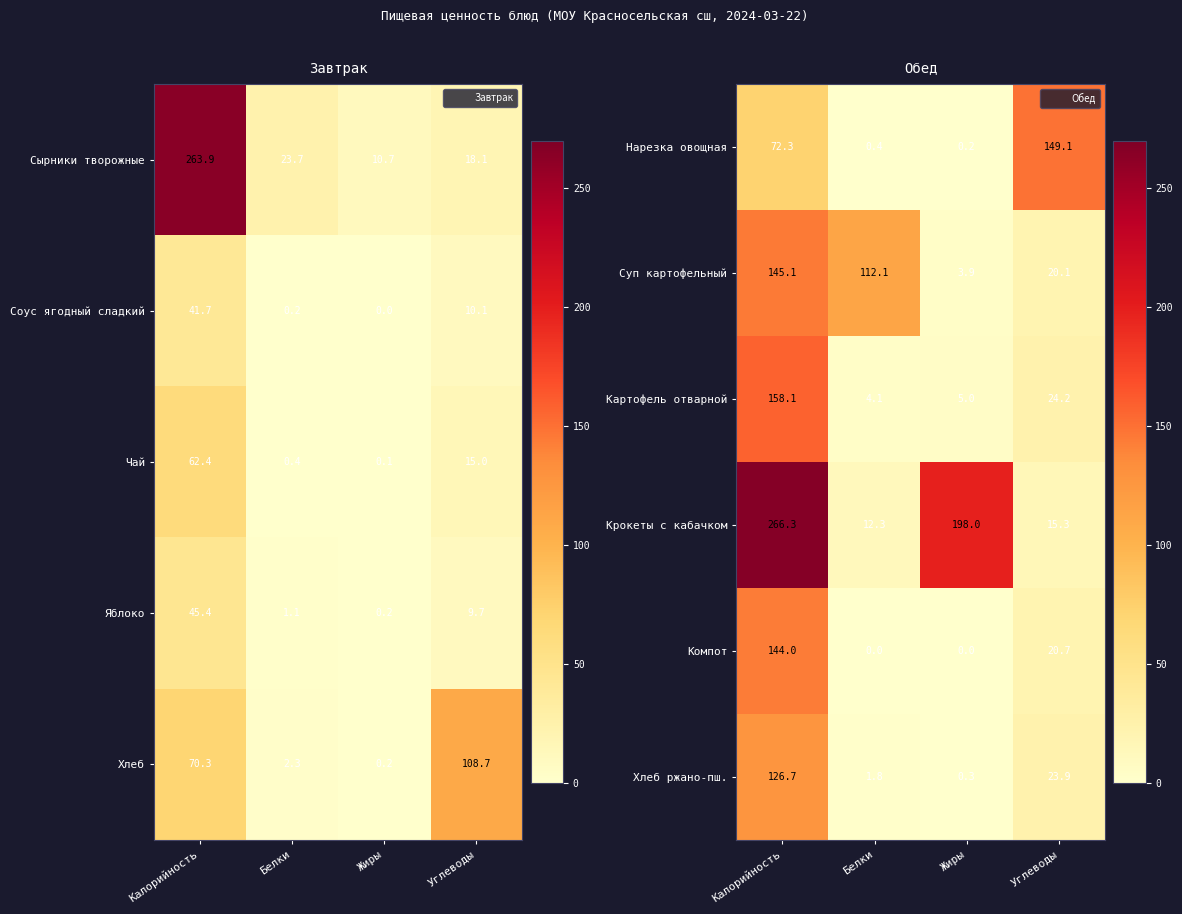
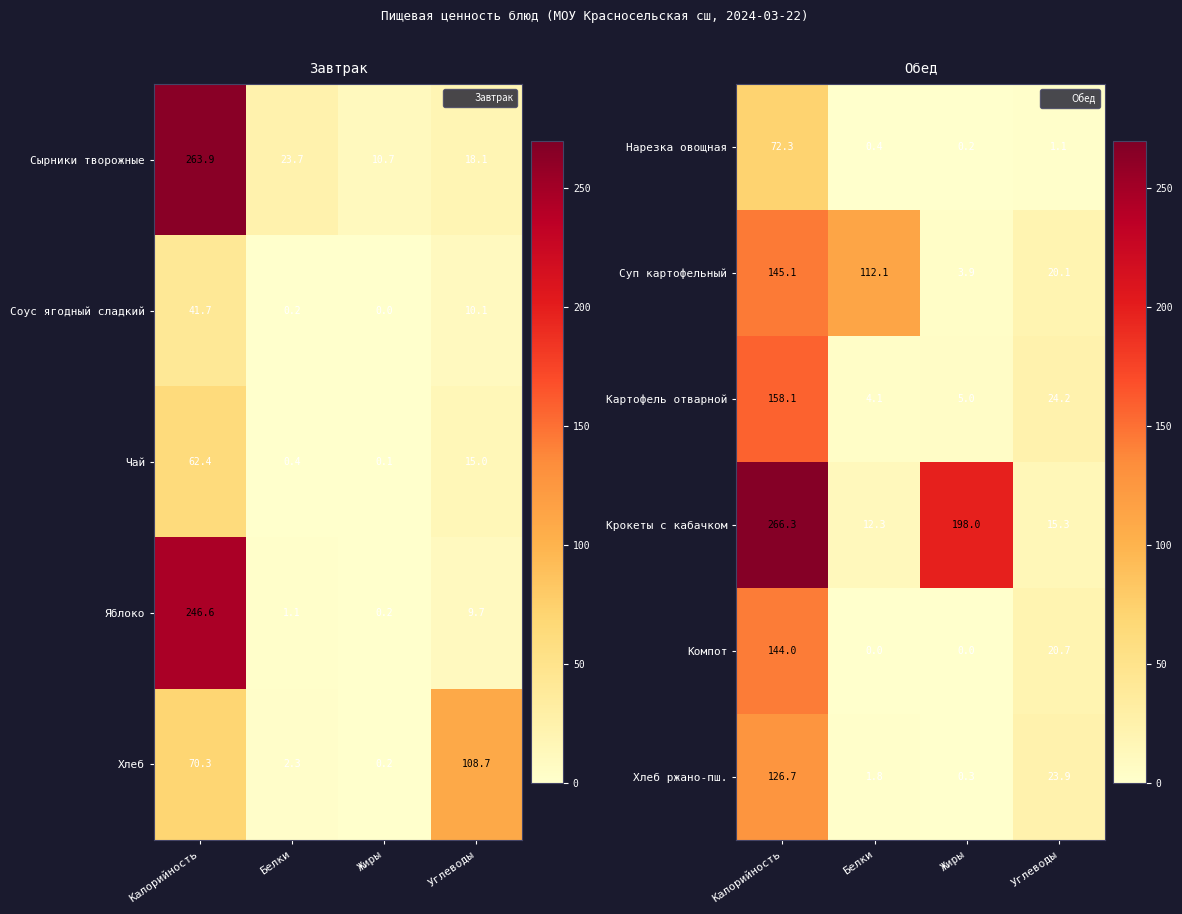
  {
    "Завтрак": {
      "Сырники творожные": {
        "Калорийность": 263.9,
        "Белки": 23.7,
        "Жиры": 10.7,
        "Углеводы": 18.1
      },
      "Соус ягодный сладкий": {
        "Калорийность": 41.7,
        "Белки": 0.2,
        "Жиры": 0.0,
        "Углеводы": 10.1
      },
      "Чай": {
        "Калорийность": 62.4,
        "Белки": 0.4,
        "Жиры": 0.1,
        "Углеводы": 15.0
      },
      "Яблоко": {
-       "Калорийность": 45.4,
+       "Калорийность": 246.6,
        "Белки": 1.1,
        "Жиры": 0.2,
        "Углеводы": 9.7
      },
      "Хлеб": {
        "Калорийность": 70.3,
        "Белки": 2.3,
        "Жиры": 0.2,
        "Углеводы": 108.7
      }
    },
    "Обед": {
      "Нарезка овощная": {
        "Калорийность": 72.3,
        "Белки": 0.4,
        "Жиры": 0.2,
-       "Углеводы": 149.1
+       "Углеводы": 1.1
      },
      "Суп картофельный": {
        "Калорийность": 145.1,
        "Белки": 112.1,
        "Жиры": 3.9,
        "Углеводы": 20.1
      },
      "Картофель отварной": {
        "Калорийность": 158.1,
        "Белки": 4.1,
        "Жиры": 5.0,
        "Углеводы": 24.2
      },
      "Крокеты с кабачком": {
        "Калорийность": 266.3,
        "Белки": 12.3,
        "Жиры": 198.0,
        "Углеводы": 15.3
      },
      "Компот": {
        "Калорийность": 144.0,
        "Белки": 0.0,
        "Жиры": 0.0,
        "Углеводы": 20.7
      },
      "Хлеб ржано-пш.": {
        "Калорийность": 126.7,
        "Белки": 1.8,
        "Жиры": 0.3,
        "Углеводы": 23.9
      }
    }
  }
